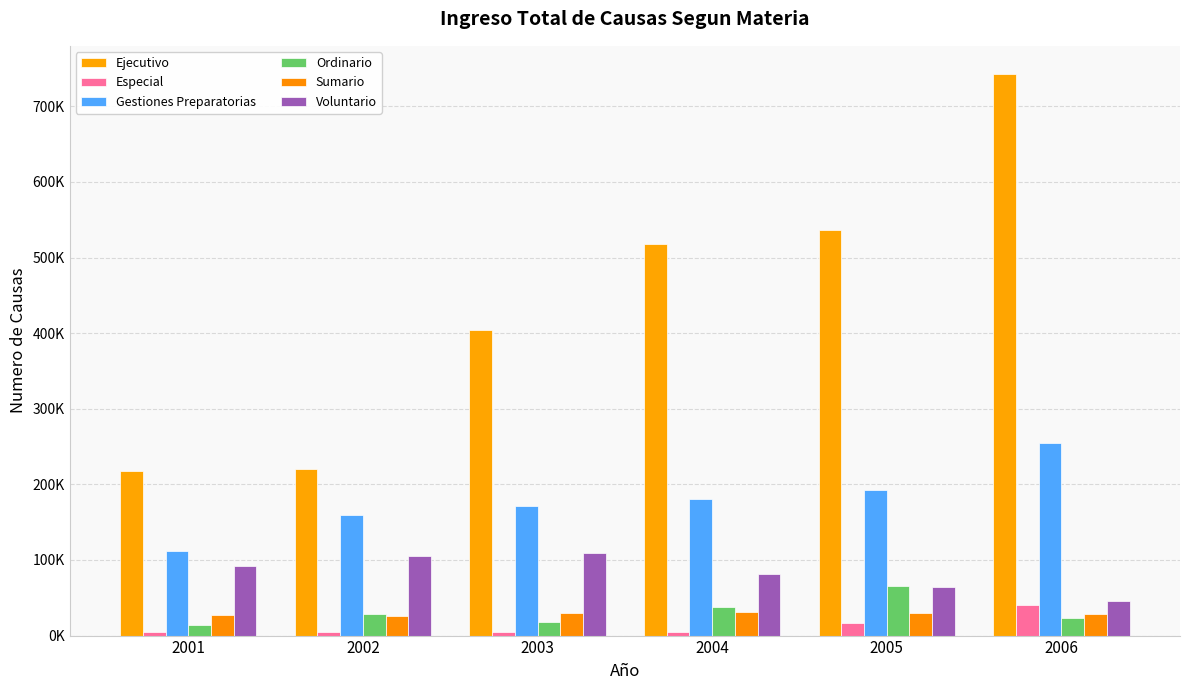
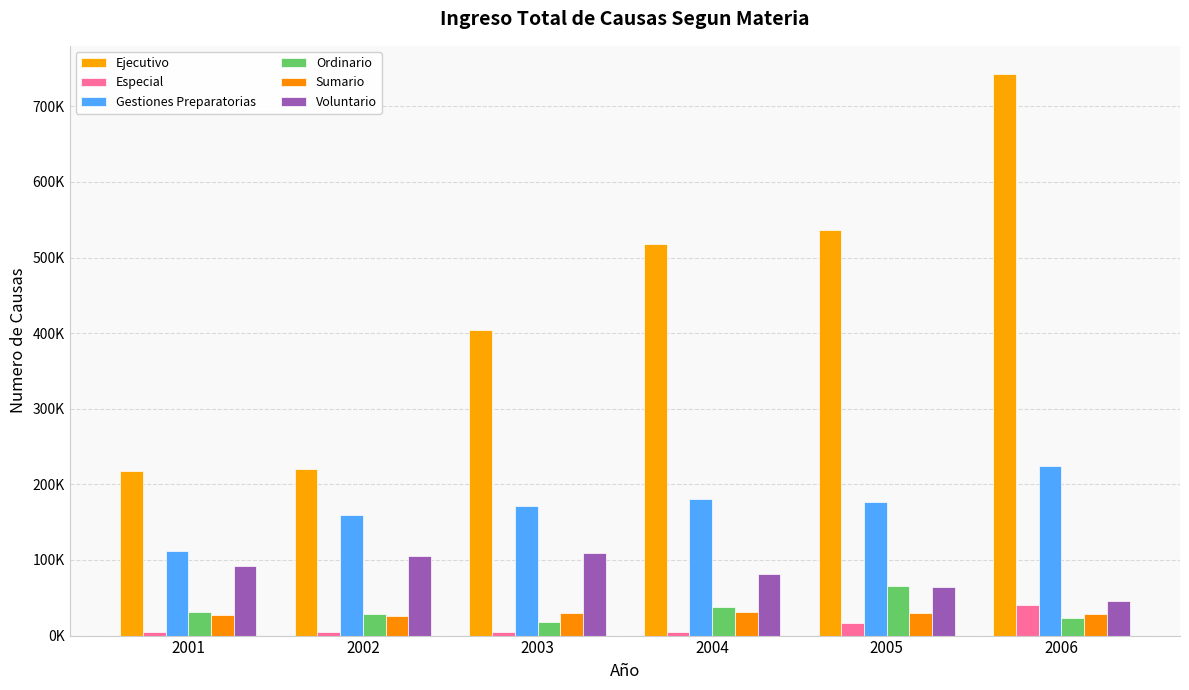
  {
    "Especial": {
      "2001": 0,
      "2002": 10000,
      "2003": 0,
      "2004": 0,
      "2005": 20000,
      "2006": 40000
    },
    "Gestiones Preparatorias": {
      "2001": 110000,
      "2002": 160000,
      "2003": 170000,
      "2004": 180000,
-     "2005": 190000,
-     "2006": 250000
+     "2005": 180000,
+     "2006": 220000
    },
    "Ordinario": {
-     "2001": 10000,
+     "2001": 30000,
      "2002": 30000,
      "2003": 20000,
      "2004": 40000,
      "2005": 70000,
      "2006": 20000
    },
    "Voluntario": {
      "2001": 90000,
      "2002": 110000,
      "2003": 110000,
      "2004": 80000,
      "2005": 60000,
      "2006": 50000
    }
  }
